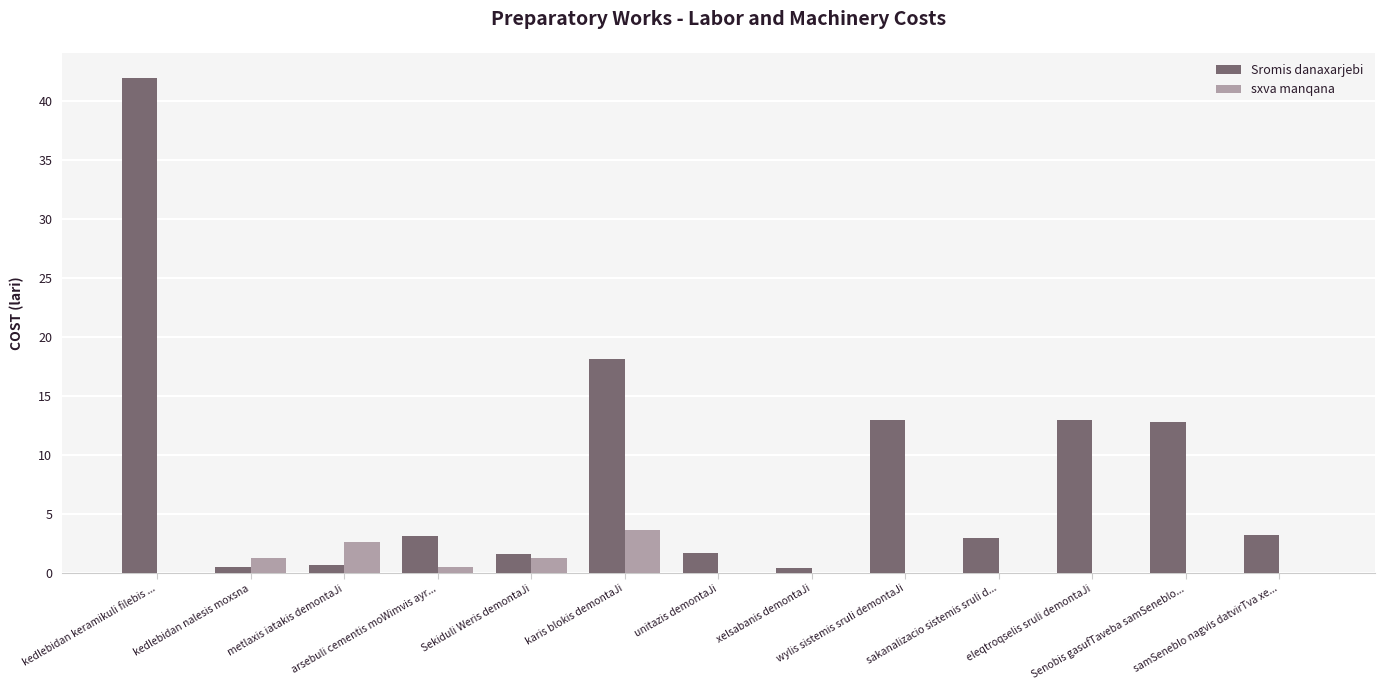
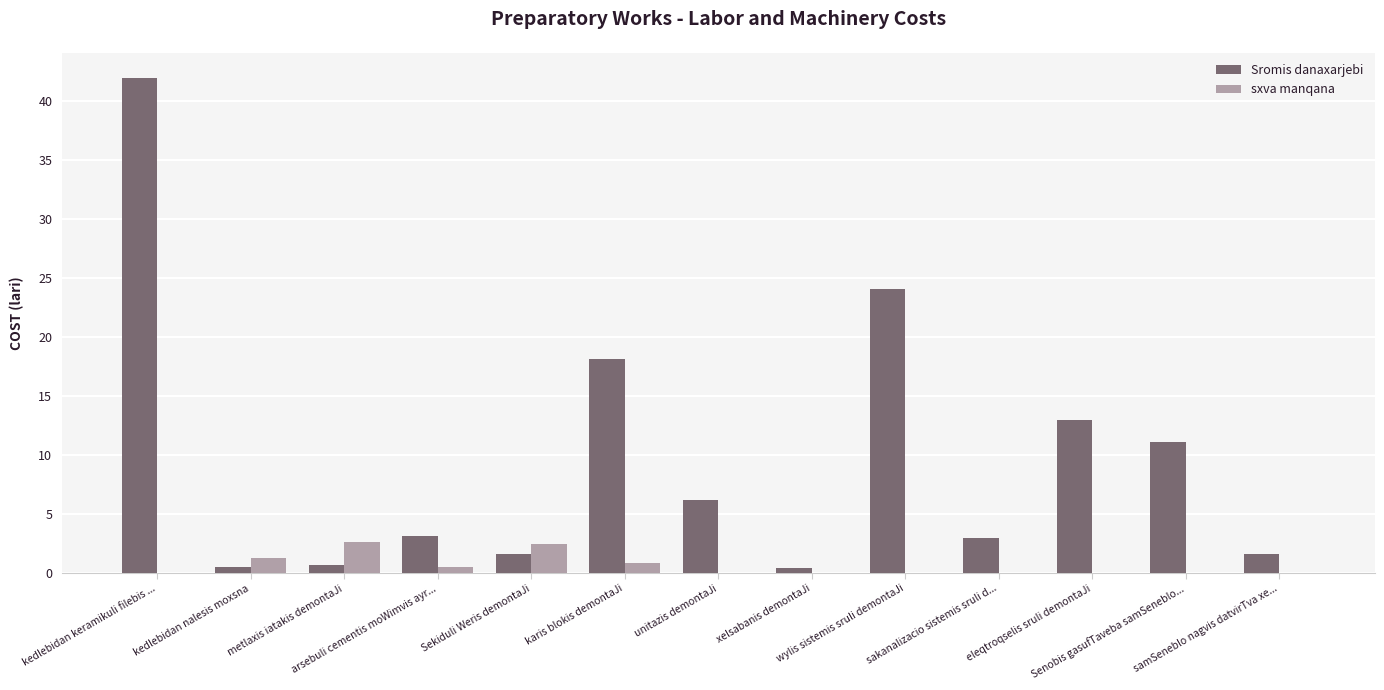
  {
    "Sromis danaxarjebi": {
      "kedlebidan keramikuli filebis ...": 42.0,
      "kedlebidan nalesis moxsna": 0.5,
      "metlaxis iatakis demontaJi": 0.7,
      "arsebuli cementis moWimvis ayr...": 3.1,
      "Sekiduli Weris demontaJi": 1.6,
      "karis blokis demontaJi": 18.1,
-     "unitazis demontaJi": 1.7,
+     "unitazis demontaJi": 6.2,
      "xelsabanis demontaJi": 0.5,
-     "wylis sistemis sruli demontaJi": 13.0,
+     "wylis sistemis sruli demontaJi": 24.1,
      "sakanalizacio sistemis sruli d...": 3.0,
      "eleqtroqselis sruli demontaJi": 13.0,
-     "Senobis gasufTaveba samSeneblo...": 12.8,
-     "samSeneblo nagvis datvirTva xe...": 3.2
+     "Senobis gasufTaveba samSeneblo...": 11.1,
+     "samSeneblo nagvis datvirTva xe...": 1.6
    },
    "sxva manqana": {
      "kedlebidan keramikuli filebis ...": 0.0,
      "kedlebidan nalesis moxsna": 1.3,
      "metlaxis iatakis demontaJi": 2.7,
      "arsebuli cementis moWimvis ayr...": 0.5,
-     "Sekiduli Weris demontaJi": 1.3,
-     "karis blokis demontaJi": 3.7,
+     "Sekiduli Weris demontaJi": 2.5,
+     "karis blokis demontaJi": 0.9,
      "unitazis demontaJi": 0.0,
      "xelsabanis demontaJi": 0.0,
      "wylis sistemis sruli demontaJi": 0.0,
      "sakanalizacio sistemis sruli d...": 0.0,
      "eleqtroqselis sruli demontaJi": 0.0,
      "Senobis gasufTaveba samSeneblo...": 0.0,
      "samSeneblo nagvis datvirTva xe...": 0.0
    }
  }
